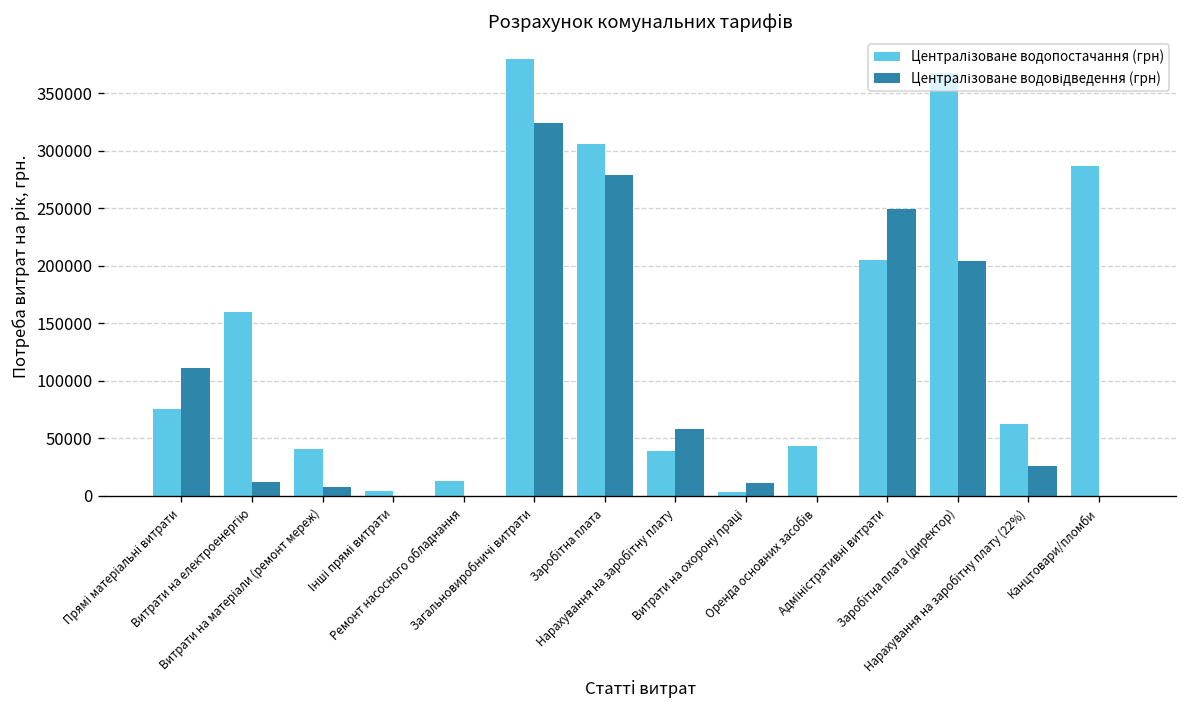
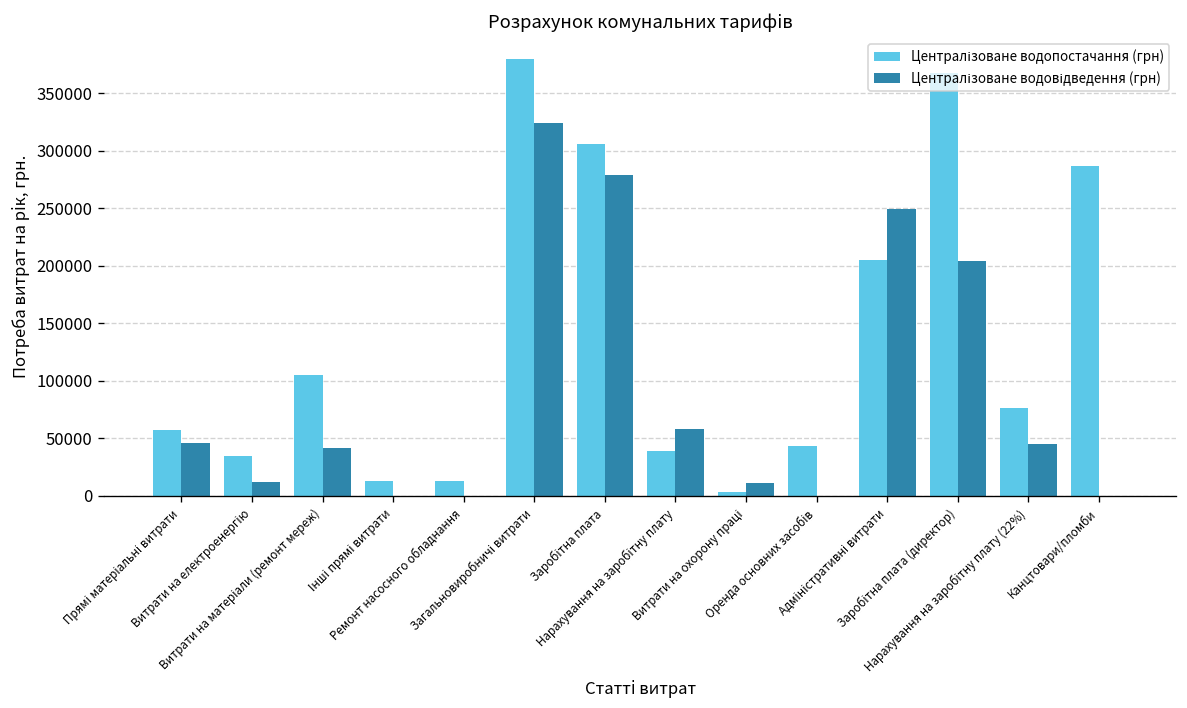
  {
    "Централізоване водопостачання (грн)": {
-     "Прямі матеріальні витрати": 80000,
-     "Витрати на електроенергію": 160000,
-     "Витрати на матеріали (ремонт мереж)": 40000,
-     "Інші прямі витрати": 0,
+     "Прямі матеріальні витрати": 60000,
+     "Витрати на електроенергію": 30000,
+     "Витрати на матеріали (ремонт мереж)": 110000,
+     "Інші прямі витрати": 10000,
      "Ремонт насосного обладнання": 10000,
      "Загальновиробничі витрати": 380000,
      "Заробітна плата": 310000,
      "Нарахування на заробітну плату": 40000,
      "Витрати на охорону праці": 0,
      "Оренда основних засобів": 40000,
      "Адміністративні витрати": 200000,
-     "Нарахування на заробітну плату (22%)": 60000,
+     "Нарахування на заробітну плату (22%)": 80000,
      "Канцтовари/пломби": 290000
    },
    "Централізоване водовідведення (грн)": {
-     "Прямі матеріальні витрати": 110000,
+     "Прямі матеріальні витрати": 50000,
      "Витрати на електроенергію": 10000,
-     "Витрати на матеріали (ремонт мереж)": 10000,
+     "Витрати на матеріали (ремонт мереж)": 40000,
      "Інші прямі витрати": 0,
      "Ремонт насосного обладнання": 0,
      "Загальновиробничі витрати": 320000,
      "Заробітна плата": 280000,
      "Нарахування на заробітну плату": 60000,
      "Витрати на охорону праці": 10000,
      "Оренда основних засобів": 0,
      "Адміністративні витрати": 250000,
      "Заробітна плата (директор)": 200000,
-     "Нарахування на заробітну плату (22%)": 30000,
+     "Нарахування на заробітну плату (22%)": 40000,
      "Канцтовари/пломби": 0
    }
  }
